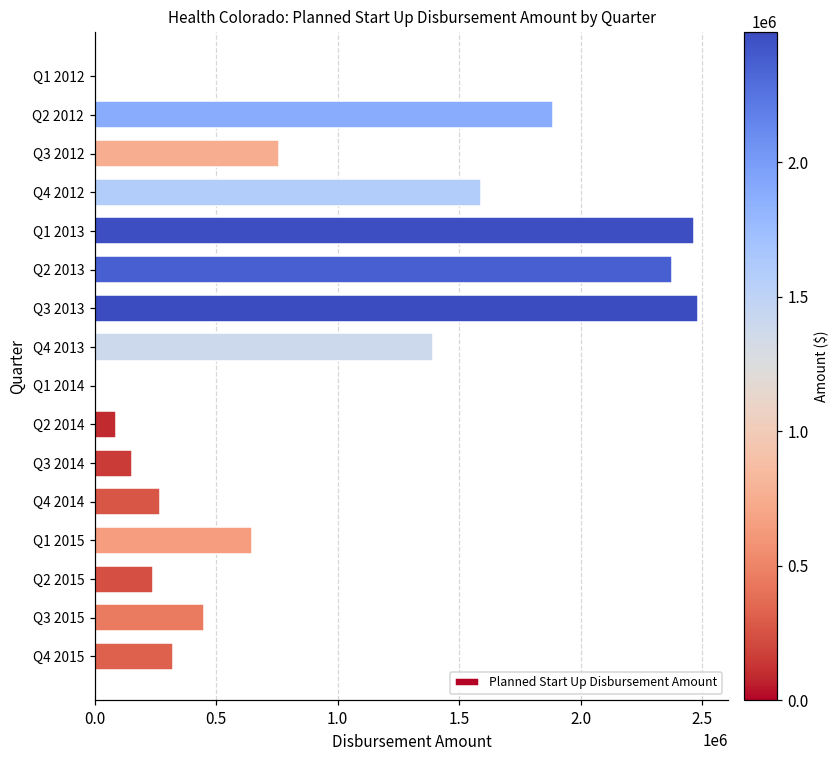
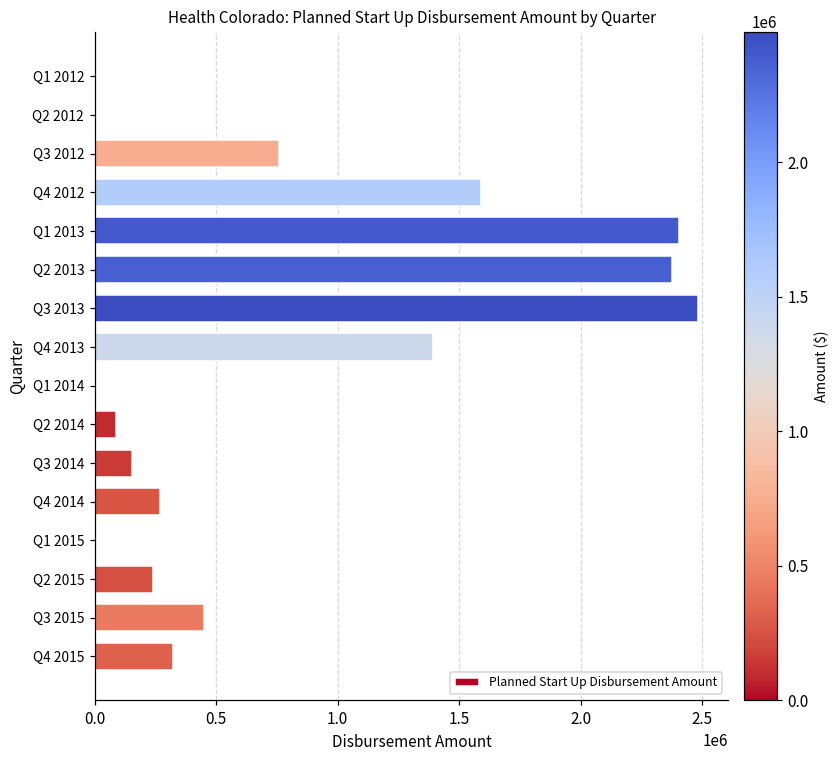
  {
    "Q1 2012": 0,
-   "Q2 2012": 1890000,
+   "Q2 2012": 0,
    "Q3 2012": 760000,
    "Q4 2012": 1590000,
-   "Q1 2013": 2470000,
+   "Q1 2013": 2400000,
    "Q2 2013": 2380000,
    "Q3 2013": 2480000,
    "Q4 2013": 1390000,
    "Q1 2014": 0,
    "Q2 2014": 90000,
    "Q3 2014": 150000,
    "Q4 2014": 270000,
-   "Q1 2015": 650000,
+   "Q1 2015": 0,
    "Q2 2015": 240000,
    "Q3 2015": 450000,
    "Q4 2015": 320000
  }
